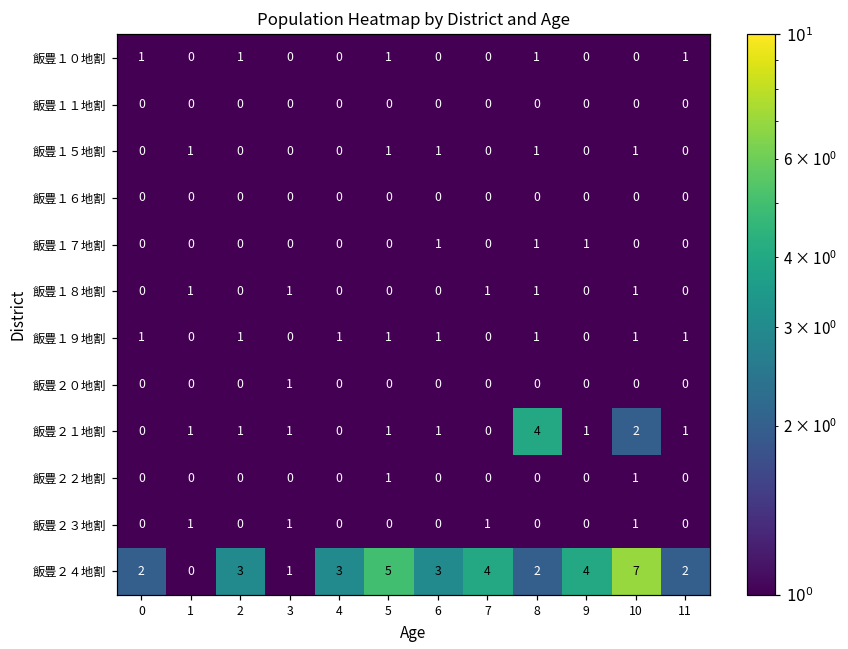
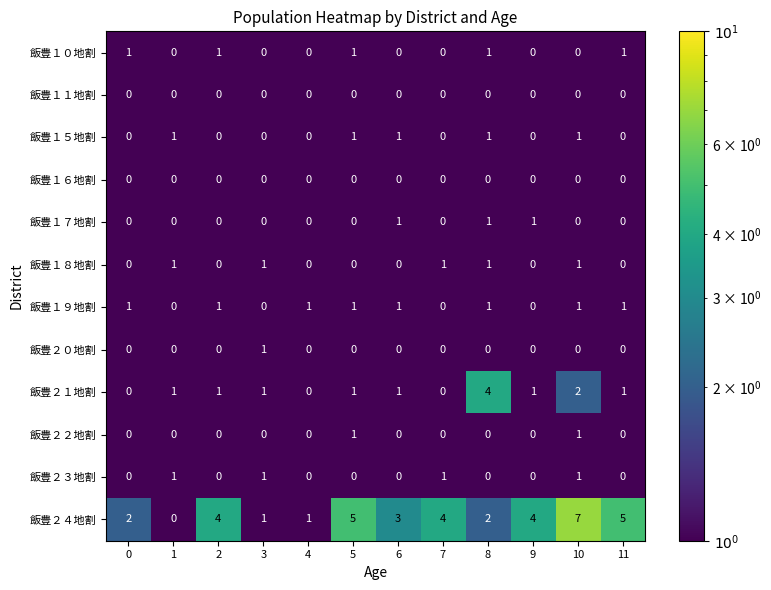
  {
    "飯豊１０地割": {
      "0": 1,
      "1": 0,
      "2": 1,
      "3": 0,
      "4": 0,
      "5": 1,
      "6": 0,
      "7": 0,
      "8": 1,
      "9": 0,
      "10": 0,
      "11": 1
    },
    "飯豊１１地割": {
      "0": 0,
      "1": 0,
      "2": 0,
      "3": 0,
      "4": 0,
      "5": 0,
      "6": 0,
      "7": 0,
      "8": 0,
      "9": 0,
      "10": 0,
      "11": 0
    },
    "飯豊１５地割": {
      "0": 0,
      "1": 1,
      "2": 0,
      "3": 0,
      "4": 0,
      "5": 1,
      "6": 1,
      "7": 0,
      "8": 1,
      "9": 0,
      "10": 1,
      "11": 0
    },
    "飯豊１６地割": {
      "0": 0,
      "1": 0,
      "2": 0,
      "3": 0,
      "4": 0,
      "5": 0,
      "6": 0,
      "7": 0,
      "8": 0,
      "9": 0,
      "10": 0,
      "11": 0
    },
    "飯豊１７地割": {
      "0": 0,
      "1": 0,
      "2": 0,
      "3": 0,
      "4": 0,
      "5": 0,
      "6": 1,
      "7": 0,
      "8": 1,
      "9": 1,
      "10": 0,
      "11": 0
    },
    "飯豊１８地割": {
      "0": 0,
      "1": 1,
      "2": 0,
      "3": 1,
      "4": 0,
      "5": 0,
      "6": 0,
      "7": 1,
      "8": 1,
      "9": 0,
      "10": 1,
      "11": 0
    },
    "飯豊１９地割": {
      "0": 1,
      "1": 0,
      "2": 1,
      "3": 0,
      "4": 1,
      "5": 1,
      "6": 1,
      "7": 0,
      "8": 1,
      "9": 0,
      "10": 1,
      "11": 1
    },
    "飯豊２０地割": {
      "0": 0,
      "1": 0,
      "2": 0,
      "3": 1,
      "4": 0,
      "5": 0,
      "6": 0,
      "7": 0,
      "8": 0,
      "9": 0,
      "10": 0,
      "11": 0
    },
    "飯豊２１地割": {
      "0": 0,
      "1": 1,
      "2": 1,
      "3": 1,
      "4": 0,
      "5": 1,
      "6": 1,
      "7": 0,
      "8": 4,
      "9": 1,
      "10": 2,
      "11": 1
    },
    "飯豊２２地割": {
      "0": 0,
      "1": 0,
      "2": 0,
      "3": 0,
      "4": 0,
      "5": 1,
      "6": 0,
      "7": 0,
      "8": 0,
      "9": 0,
      "10": 1,
      "11": 0
    },
    "飯豊２３地割": {
      "0": 0,
      "1": 1,
      "2": 0,
      "3": 1,
      "4": 0,
      "5": 0,
      "6": 0,
      "7": 1,
      "8": 0,
      "9": 0,
      "10": 1,
      "11": 0
    },
    "飯豊２４地割": {
      "0": 2,
      "1": 0,
-     "2": 3,
+     "2": 4,
      "3": 1,
-     "4": 3,
+     "4": 1,
      "5": 5,
      "6": 3,
      "7": 4,
      "8": 2,
      "9": 4,
      "10": 7,
-     "11": 2
+     "11": 5
    }
  }
